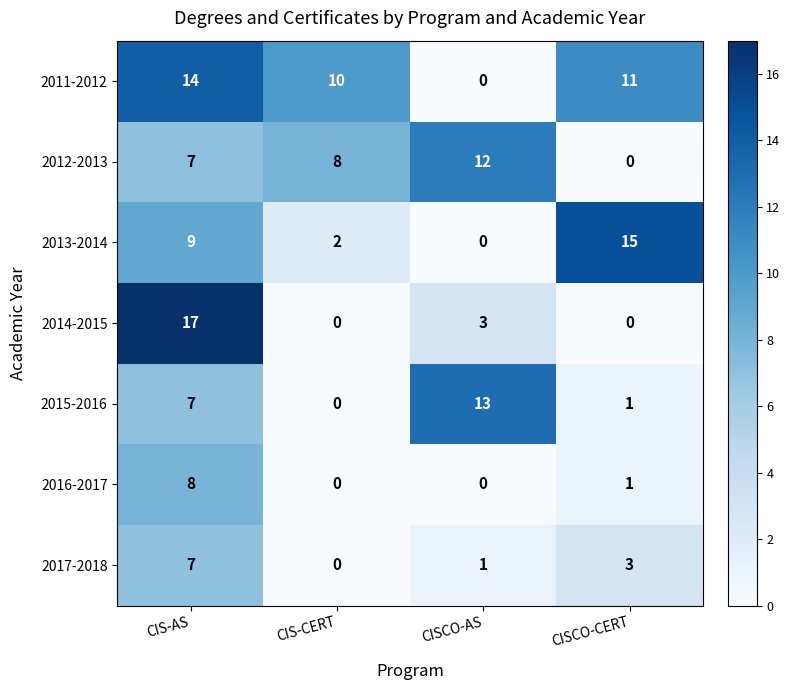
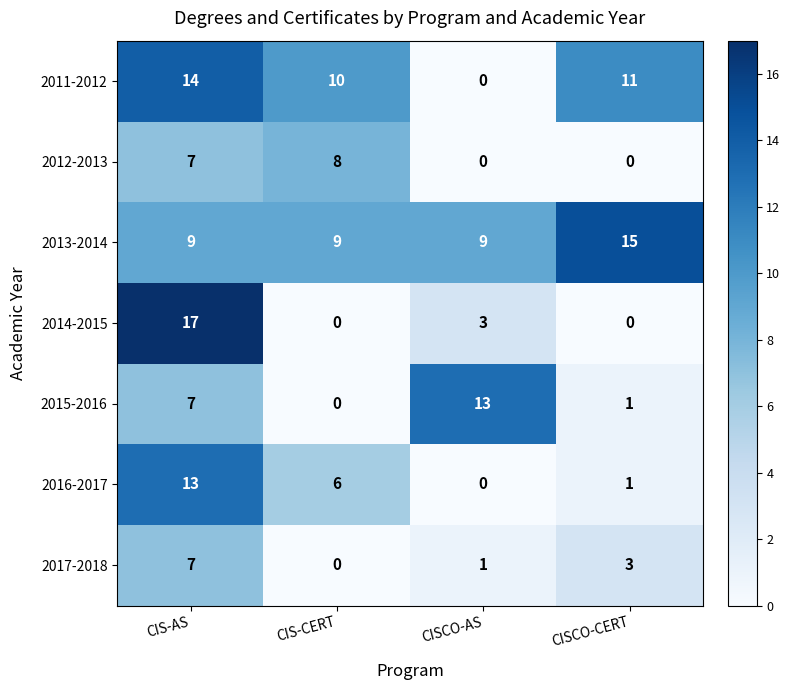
  {
    "2011-2012": {
      "CIS-AS": 14,
      "CIS-CERT": 10,
      "CISCO-AS": 0,
      "CISCO-CERT": 11
    },
    "2012-2013": {
      "CIS-AS": 7,
      "CIS-CERT": 8,
-     "CISCO-AS": 12,
+     "CISCO-AS": 0,
      "CISCO-CERT": 0
    },
    "2013-2014": {
      "CIS-AS": 9,
-     "CIS-CERT": 2,
-     "CISCO-AS": 0,
+     "CIS-CERT": 9,
+     "CISCO-AS": 9,
      "CISCO-CERT": 15
    },
    "2014-2015": {
      "CIS-AS": 17,
      "CIS-CERT": 0,
      "CISCO-AS": 3,
      "CISCO-CERT": 0
    },
    "2015-2016": {
      "CIS-AS": 7,
      "CIS-CERT": 0,
      "CISCO-AS": 13,
      "CISCO-CERT": 1
    },
    "2016-2017": {
-     "CIS-AS": 8,
-     "CIS-CERT": 0,
+     "CIS-AS": 13,
+     "CIS-CERT": 6,
      "CISCO-AS": 0,
      "CISCO-CERT": 1
    },
    "2017-2018": {
      "CIS-AS": 7,
      "CIS-CERT": 0,
      "CISCO-AS": 1,
      "CISCO-CERT": 3
    }
  }
